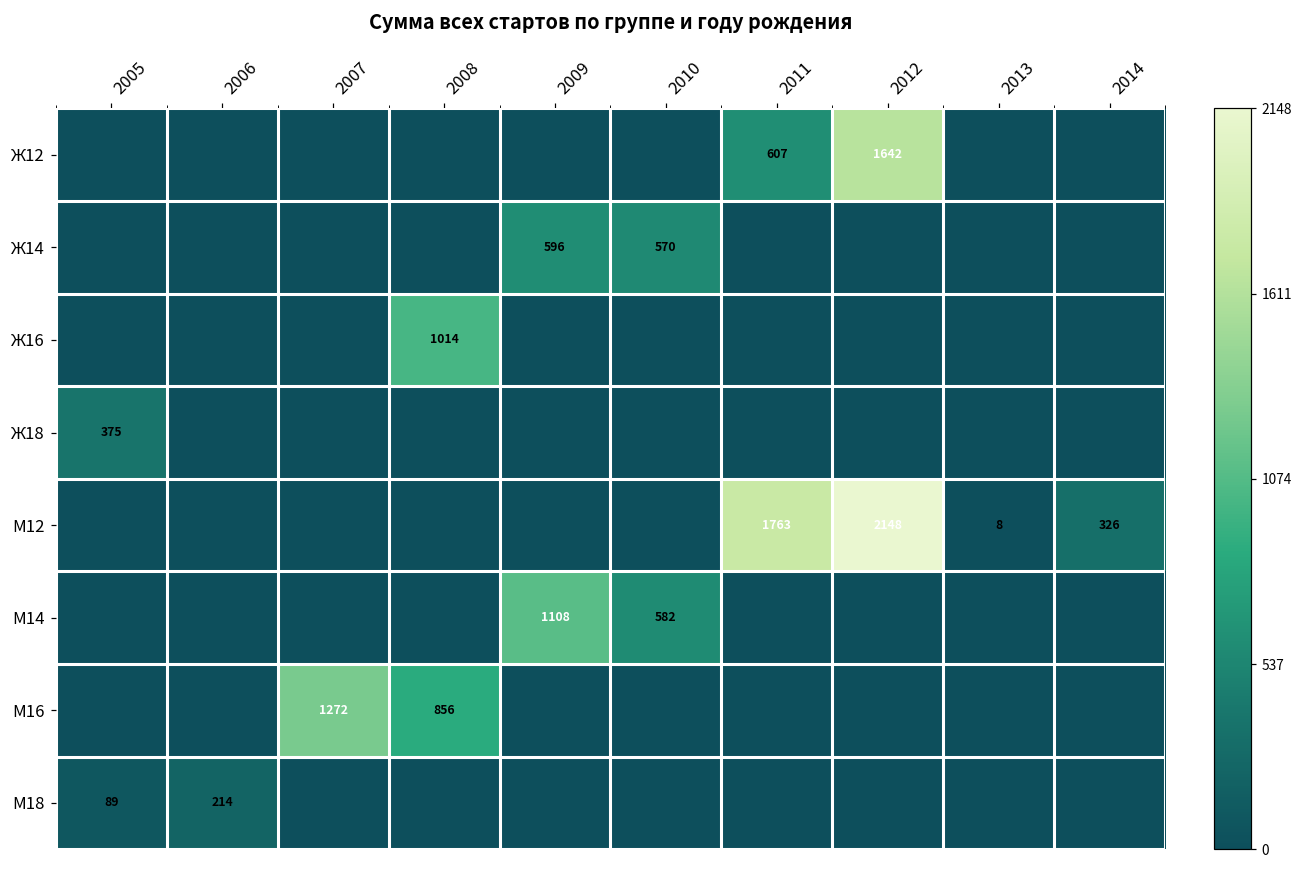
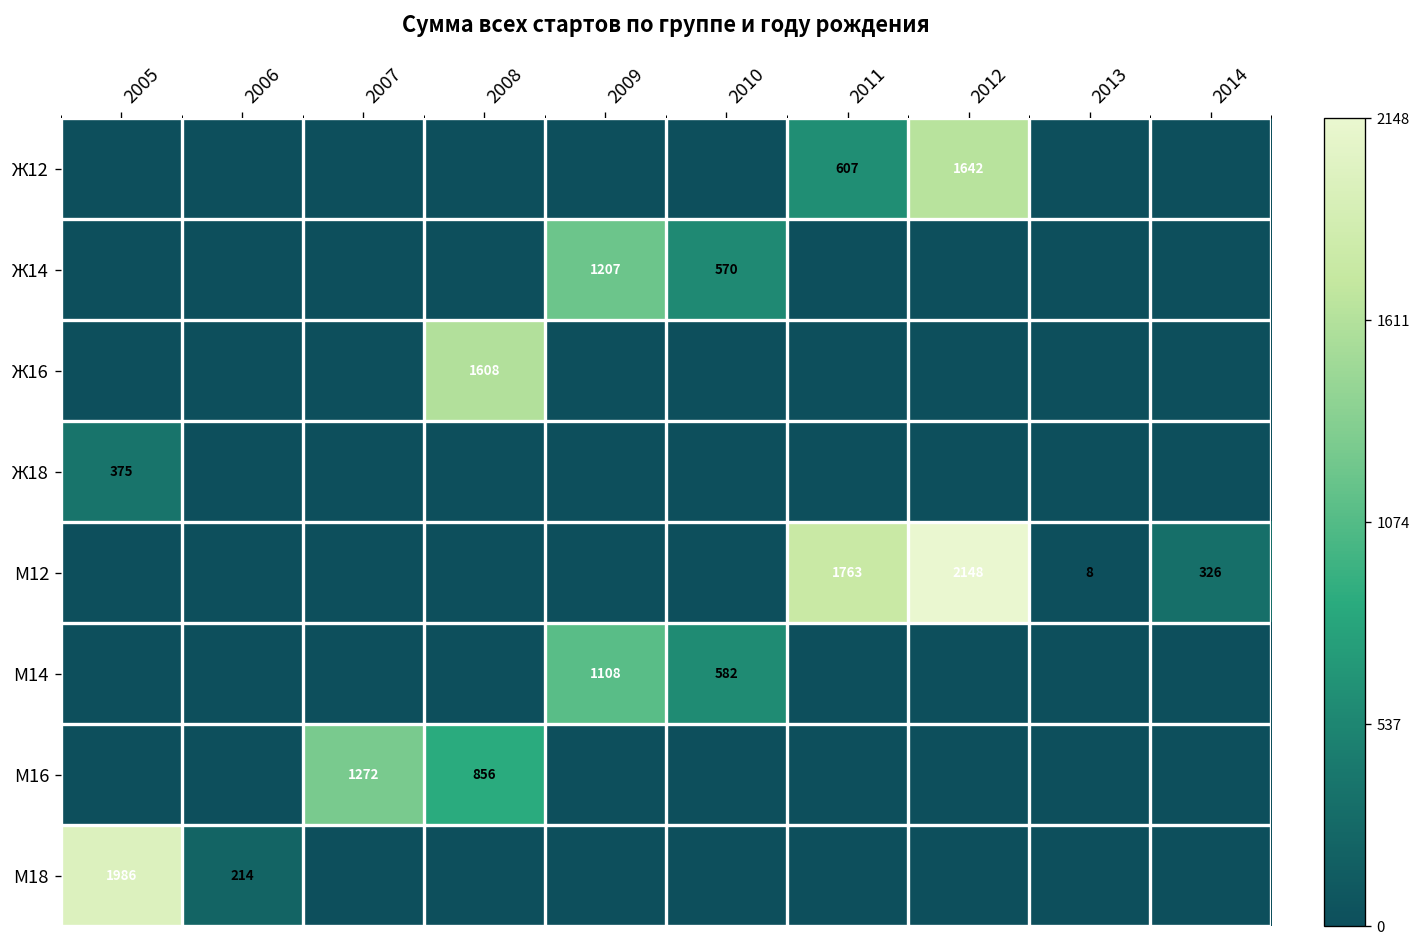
  {
    "Ж12": {
      "2011": 607,
      "2012": 1642
    },
    "Ж14": {
-     "2009": 596,
+     "2009": 1207,
      "2010": 570
    },
    "Ж16": {
-     "2008": 1014
+     "2008": 1608
    },
    "Ж18": {
      "2005": 375
    },
    "М12": {
      "2011": 1763,
      "2013": 8,
      "2014": 326
    },
    "М14": {
      "2009": 1108,
      "2010": 582
    },
    "М16": {
      "2007": 1272,
      "2008": 856
    },
    "М18": {
-     "2005": 89,
+     "2005": 1986,
      "2006": 214
    }
  }
